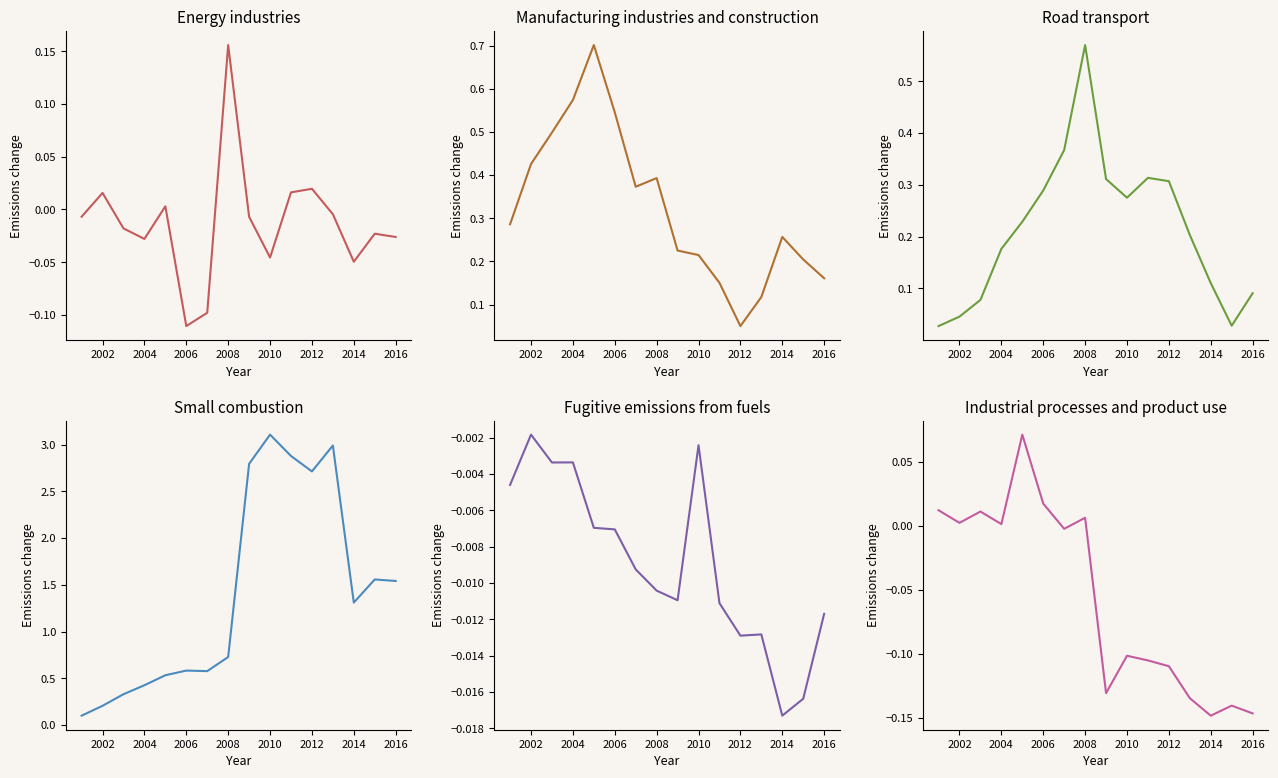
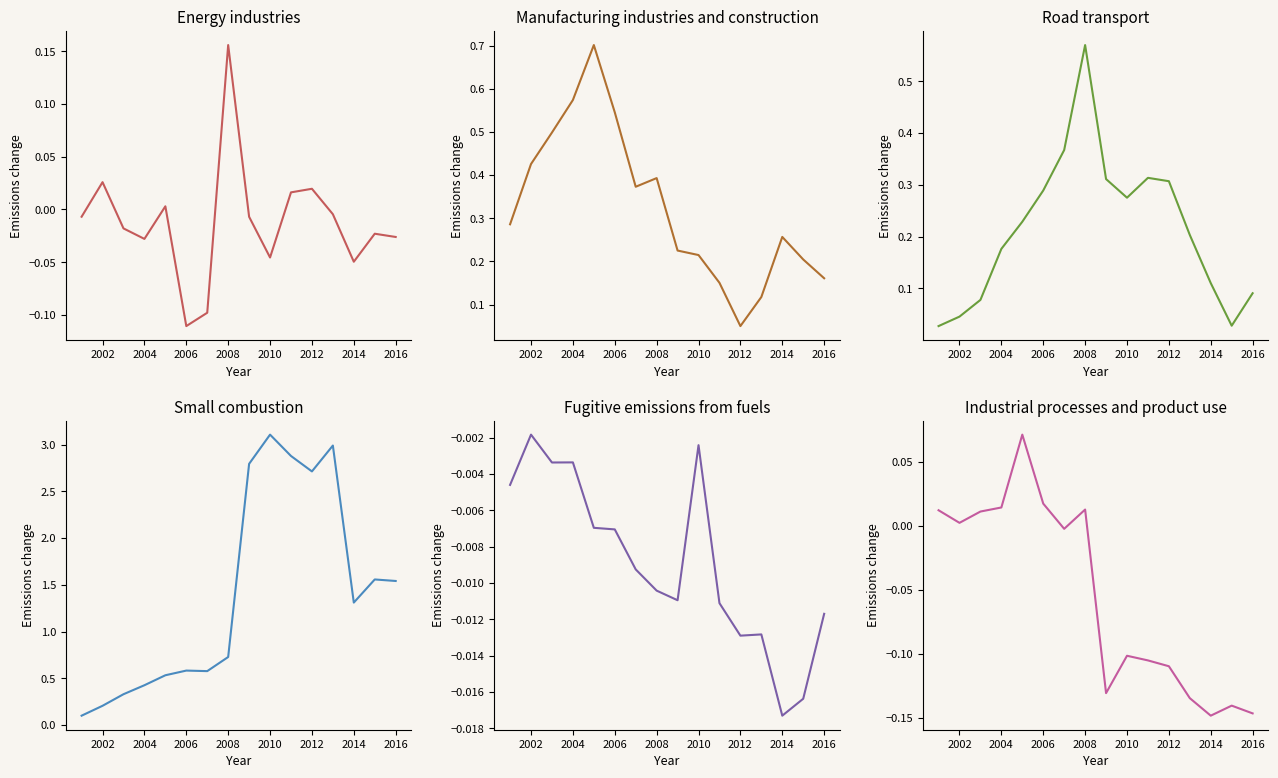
  {
    "Energy industries": {
-     "2002": 0.016,
+     "2002": 0.026,
      "2004": -0.028,
      "2006": -0.111,
      "2008": 0.156,
      "2010": -0.046,
      "2012": 0.020,
      "2014": -0.050,
      "2016": -0.026
    },
    "Manufacturing industries and construction": {
      "2002": 0.43,
      "2004": 0.57,
      "2006": 0.55,
      "2008": 0.39,
      "2010": 0.21,
      "2012": 0.05,
      "2014": 0.26,
      "2016": 0.16
    },
    "Road transport": {
      "2002": 0.05,
      "2004": 0.18,
      "2006": 0.29,
      "2008": 0.57,
      "2010": 0.28,
      "2012": 0.31,
      "2014": 0.11,
      "2016": 0.09
    },
    "Small combustion": {
      "2002": 0.2,
      "2004": 0.4,
      "2006": 0.6,
      "2008": 0.7,
      "2010": 3.1,
      "2012": 2.7,
      "2014": 1.3,
      "2016": 1.5
    },
    "Fugitive emissions from fuels": {
      "2002": -0.0018,
      "2004": -0.0034,
      "2006": -0.0071,
      "2008": -0.0104,
      "2010": -0.0024,
      "2012": -0.0129,
      "2014": -0.0173,
      "2016": -0.0117
    },
    "Industrial processes and product use": {
      "2002": 0.002,
-     "2004": 0.001,
+     "2004": 0.014,
      "2006": 0.017,
-     "2008": 0.006,
+     "2008": 0.013,
      "2010": -0.102,
      "2012": -0.110,
      "2014": -0.148,
      "2016": -0.147
    }
  }
